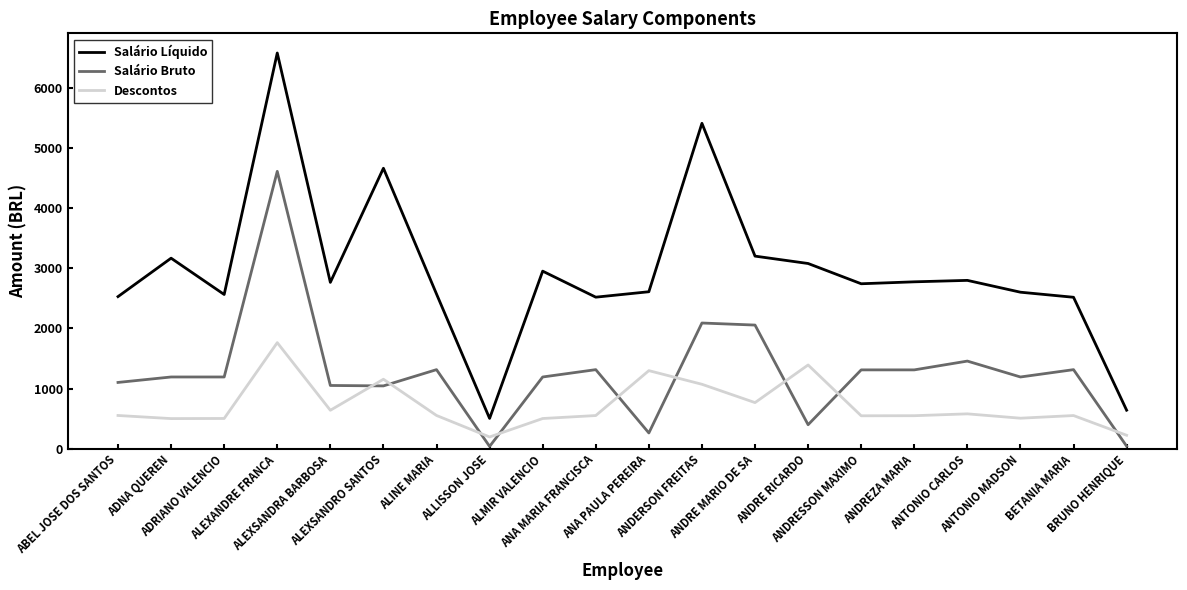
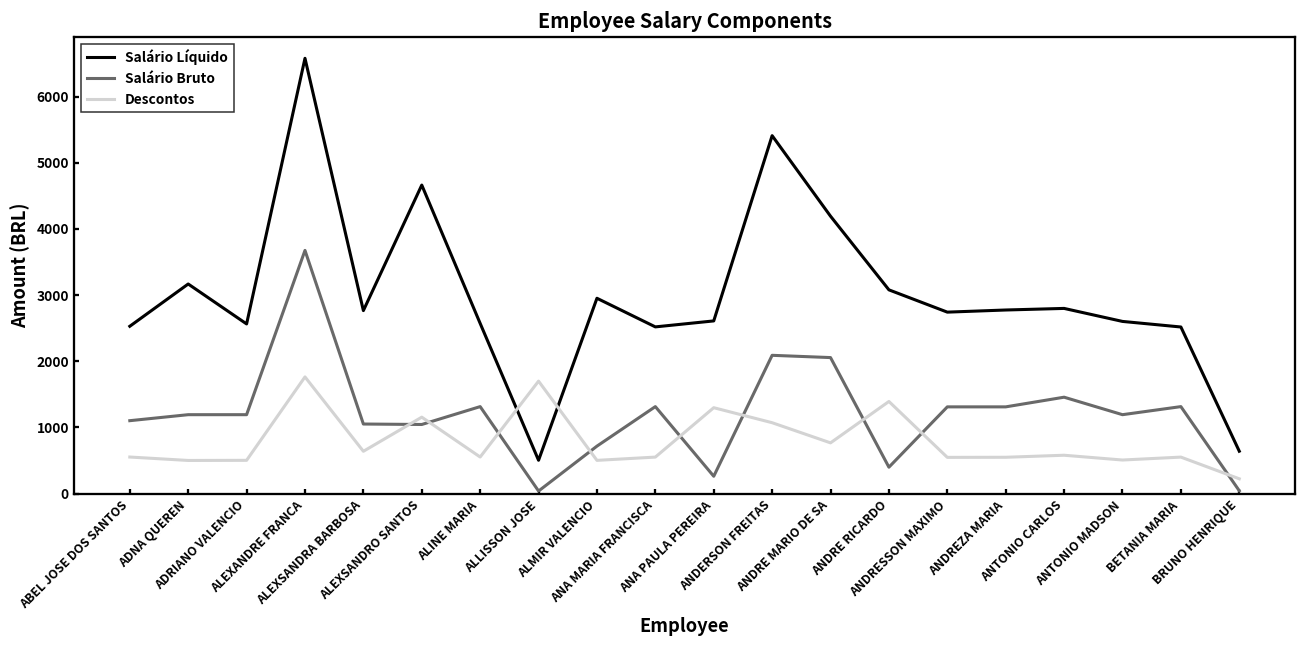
  {
    "Salário Líquido": {
      "ABEL JOSE DOS SANTOS": 2500,
      "ADNA QUEREN": 3200,
      "ADRIANO VALENCIO": 2600,
      "ALEXANDRE FRANCA": 6600,
      "ALEXSANDRA BARBOSA": 2800,
      "ALEXSANDRO SANTOS": 4700,
      "ALINE MARIA": 2600,
      "ALLISSON JOSE": 500,
      "ALMIR VALENCIO": 3000,
      "ANA MARIA FRANCISCA": 2500,
      "ANA PAULA PEREIRA": 2600,
      "ANDERSON FREITAS": 5400,
-     "ANDRE MARIO DE SA": 3200,
+     "ANDRE MARIO DE SA": 4200,
      "ANDRE RICARDO": 3100,
      "ANDRESSON MAXIMO": 2700,
      "ANDREZA MARIA": 2800,
      "ANTONIO CARLOS": 2800,
      "ANTONIO MADSON": 2600,
      "BETANIA MARIA": 2500,
      "BRUNO HENRIQUE": 600
    },
    "Salário Bruto": {
      "ABEL JOSE DOS SANTOS": 1100,
      "ADNA QUEREN": 1200,
      "ADRIANO VALENCIO": 1200,
-     "ALEXANDRE FRANCA": 4600,
+     "ALEXANDRE FRANCA": 3700,
      "ALEXSANDRA BARBOSA": 1100,
      "ALEXSANDRO SANTOS": 1000,
      "ALINE MARIA": 1300,
      "ALLISSON JOSE": 0,
-     "ALMIR VALENCIO": 1200,
+     "ALMIR VALENCIO": 700,
      "ANA MARIA FRANCISCA": 1300,
      "ANA PAULA PEREIRA": 300,
      "ANDERSON FREITAS": 2100,
      "ANDRE MARIO DE SA": 2100,
      "ANDRE RICARDO": 400,
      "ANDRESSON MAXIMO": 1300,
      "ANDREZA MARIA": 1300,
      "ANTONIO CARLOS": 1500,
      "ANTONIO MADSON": 1200,
      "BETANIA MARIA": 1300,
      "BRUNO HENRIQUE": 0
    },
    "Descontos": {
      "ABEL JOSE DOS SANTOS": 600,
      "ADNA QUEREN": 500,
      "ADRIANO VALENCIO": 500,
      "ALEXANDRE FRANCA": 1800,
      "ALEXSANDRA BARBOSA": 600,
      "ALEXSANDRO SANTOS": 1200,
      "ALINE MARIA": 600,
-     "ALLISSON JOSE": 200,
+     "ALLISSON JOSE": 1700,
      "ALMIR VALENCIO": 500,
      "ANA MARIA FRANCISCA": 600,
      "ANA PAULA PEREIRA": 1300,
      "ANDERSON FREITAS": 1100,
      "ANDRE MARIO DE SA": 800,
      "ANDRE RICARDO": 1400,
      "ANDRESSON MAXIMO": 500,
      "ANDREZA MARIA": 500,
      "ANTONIO CARLOS": 600,
      "ANTONIO MADSON": 500,
      "BETANIA MARIA": 600,
      "BRUNO HENRIQUE": 200
    }
  }
